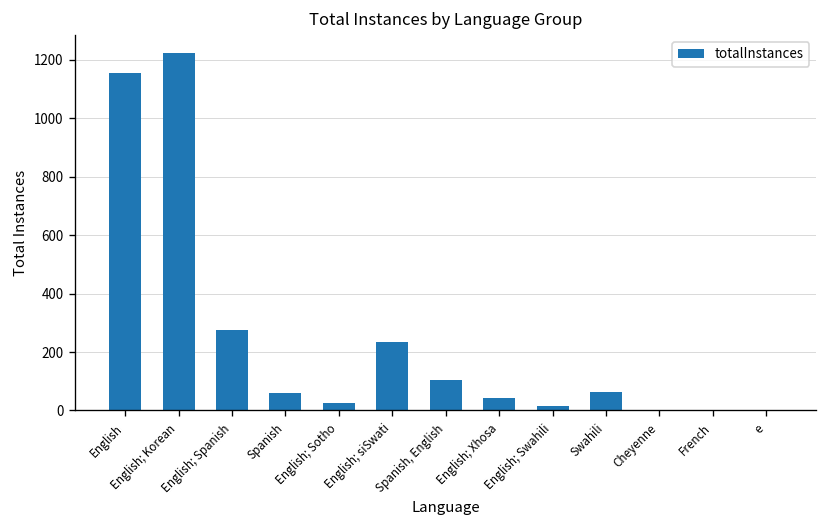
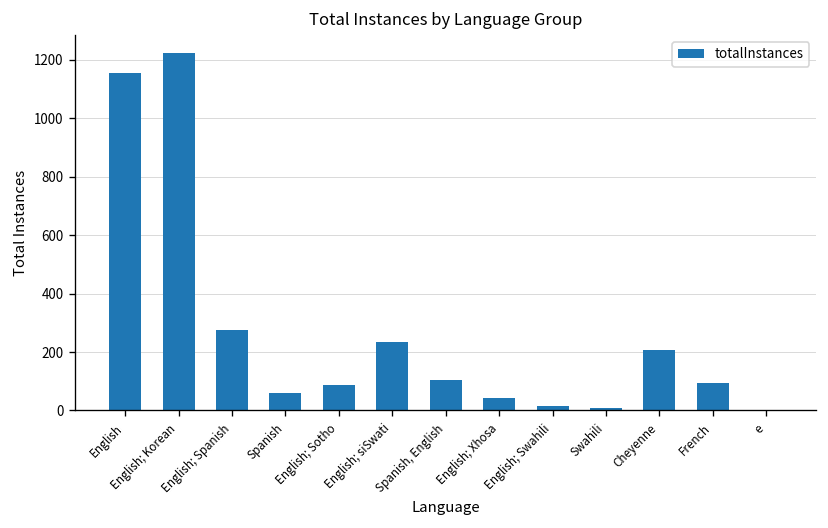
  {
    "English": 1150,
    "English; Korean": 1220,
    "English; Spanish": 280,
    "Spanish": 60,
-   "English; Sotho": 30,
+   "English; Sotho": 90,
    "English; siSwati": 230,
    "Spanish, English": 110,
    "English; Xhosa": 40,
    "English; Swahili": 20,
-   "Swahili": 60,
-   "Cheyenne": 0,
-   "French": 0
+   "Swahili": 10,
+   "Cheyenne": 210,
+   "French": 90
  }
